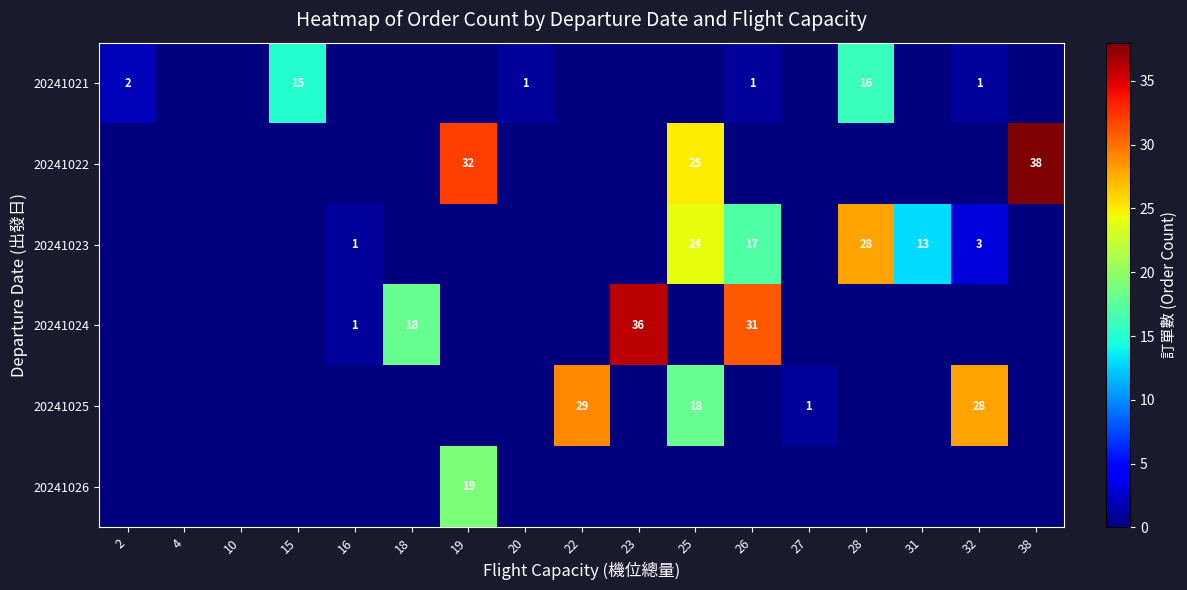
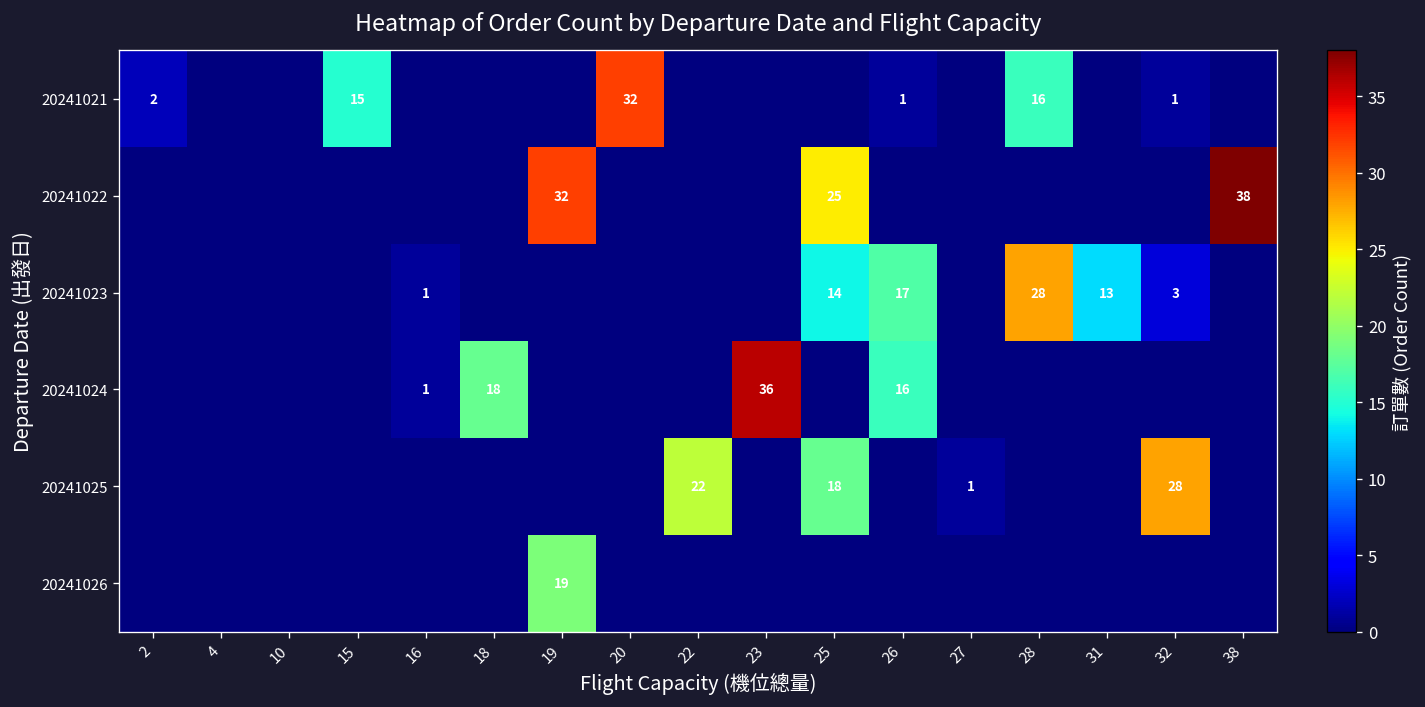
  {
    "20241021": {
      "2": 2,
      "15": 15,
-     "20": 1,
+     "20": 32,
      "26": 1,
      "28": 16,
      "32": 1
    },
    "20241022": {
      "19": 32,
      "25": 25,
      "38": 38
    },
    "20241023": {
      "16": 1,
-     "25": 24,
+     "25": 14,
      "26": 17,
      "28": 28,
      "31": 13,
      "32": 3
    },
    "20241024": {
      "16": 1,
      "18": 18,
      "23": 36,
-     "26": 31
+     "26": 16
    },
    "20241025": {
-     "22": 29,
+     "22": 22,
      "25": 18,
      "27": 1,
      "32": 28
    },
    "20241026": {
      "19": 19
    }
  }
